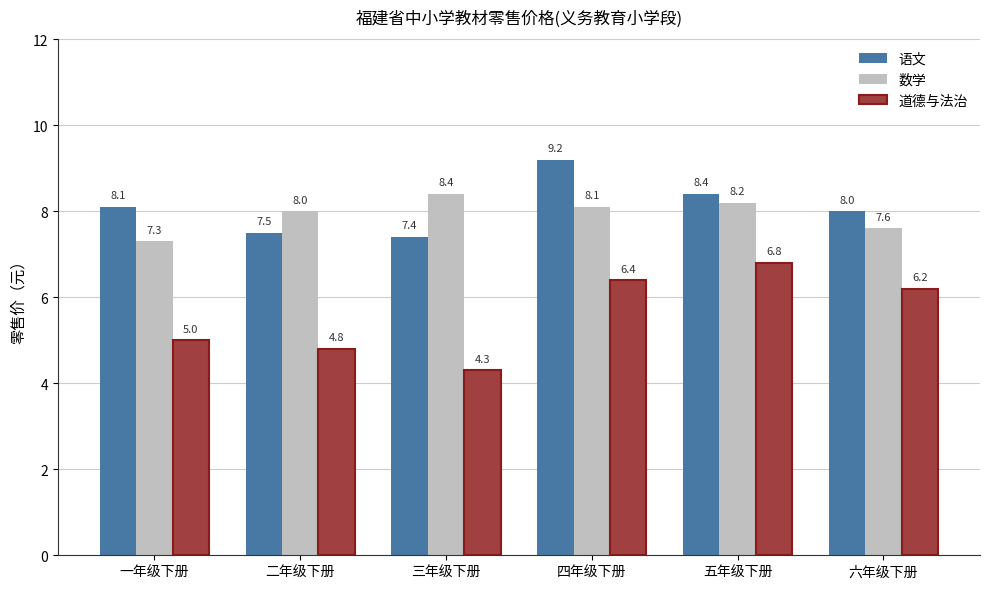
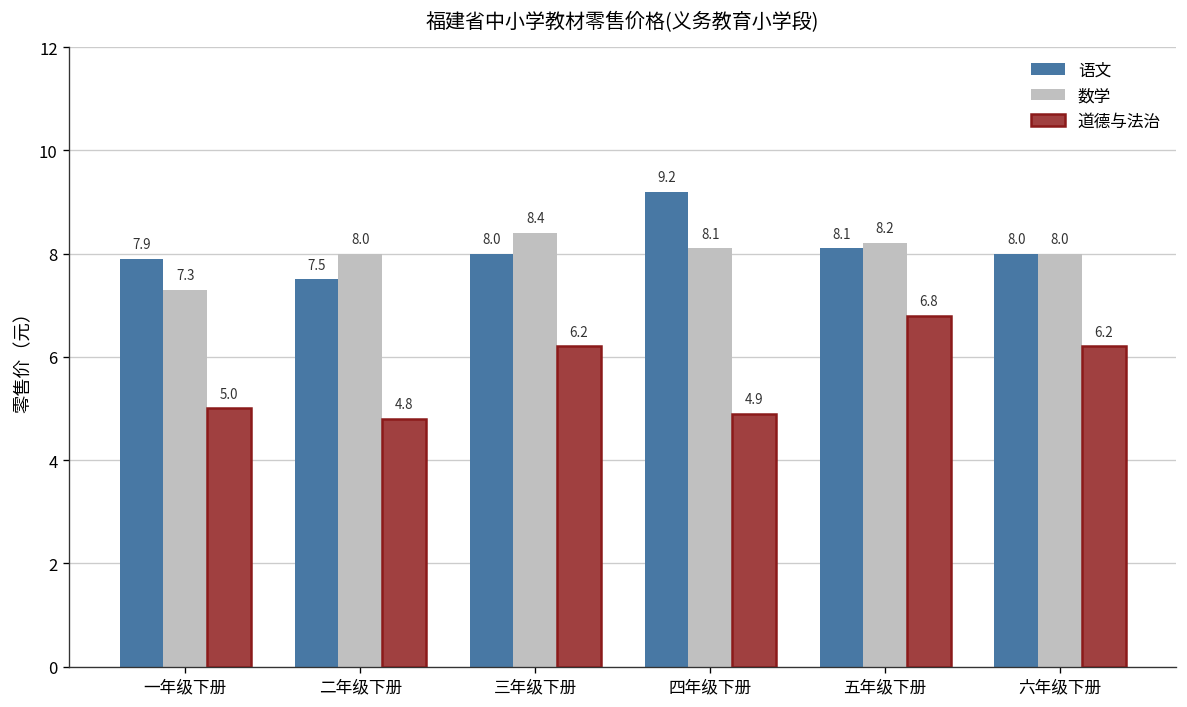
  {
    "语文": {
-     "一年级下册": 8.1,
+     "一年级下册": 7.9,
      "二年级下册": 7.5,
-     "三年级下册": 7.4,
+     "三年级下册": 8.0,
      "四年级下册": 9.2,
-     "五年级下册": 8.4,
+     "五年级下册": 8.1,
      "六年级下册": 8.0
    },
    "数学": {
      "一年级下册": 7.3,
      "二年级下册": 8.0,
      "三年级下册": 8.4,
      "四年级下册": 8.1,
      "五年级下册": 8.2,
-     "六年级下册": 7.6
+     "六年级下册": 8.0
    },
    "道德与法治": {
      "一年级下册": 5.0,
      "二年级下册": 4.8,
-     "三年级下册": 4.3,
-     "四年级下册": 6.4,
+     "三年级下册": 6.2,
+     "四年级下册": 4.9,
      "五年级下册": 6.8,
      "六年级下册": 6.2
    }
  }
